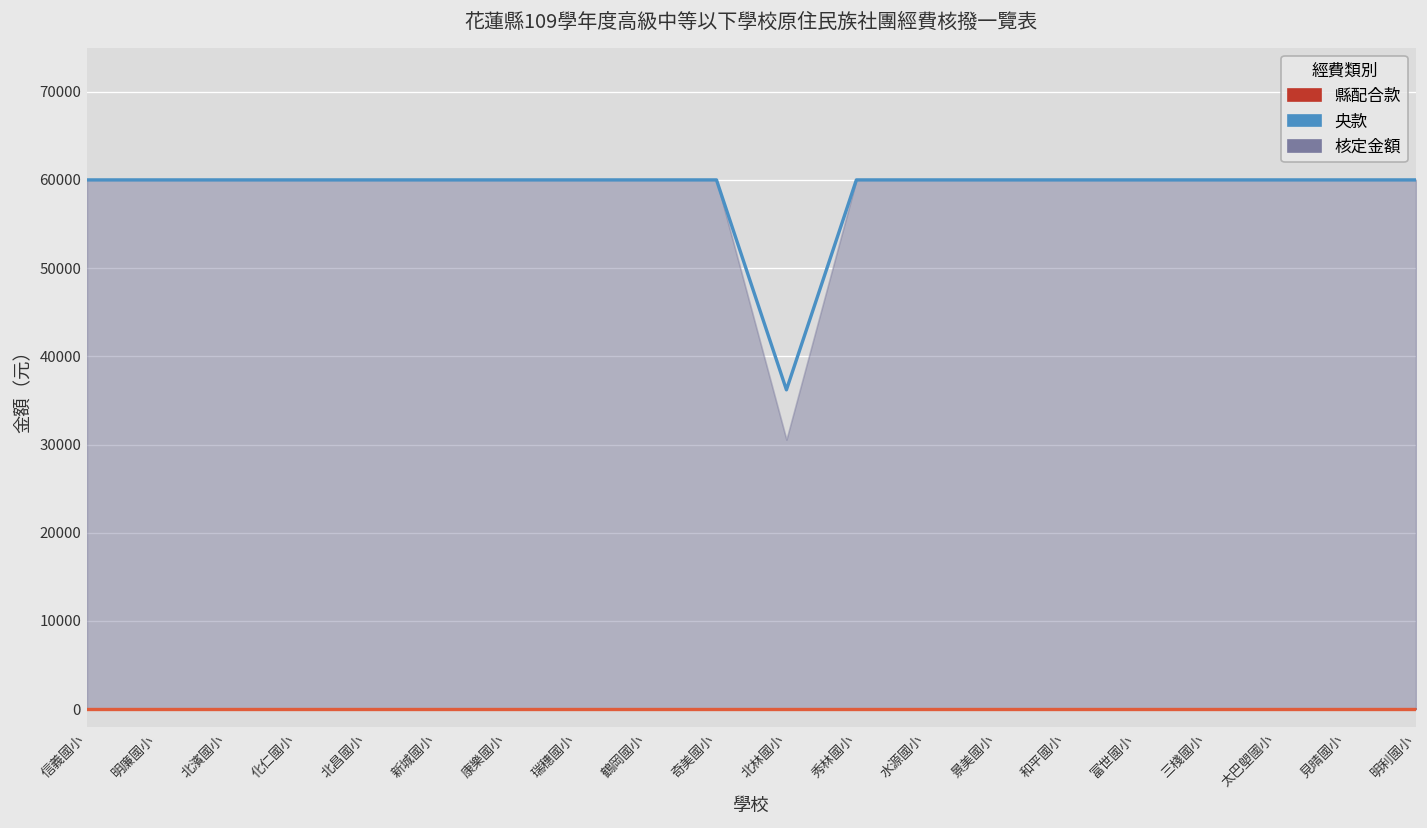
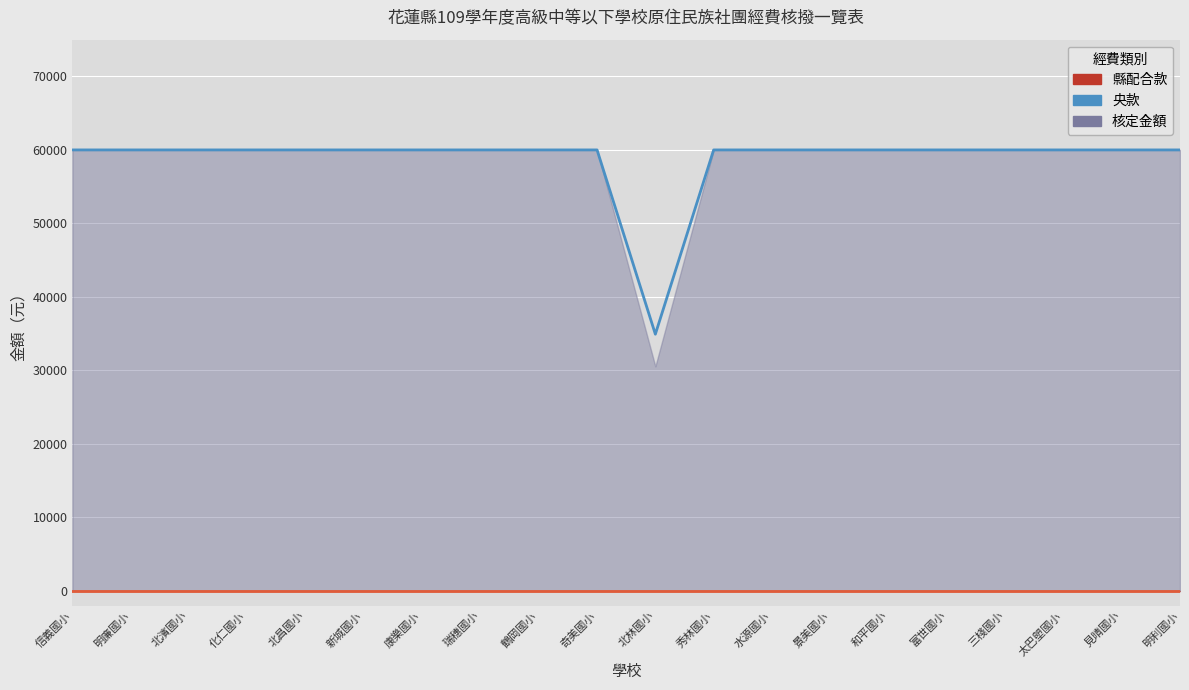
  {
    "央款": {
-     "北林國小": 36000
+     "北林國小": 35000
    },
    "縣配合款": {
      "信義國小": 0,
      "明廉國小": 0,
      "北濱國小": 0,
      "化仁國小": 0,
      "北昌國小": 0,
      "新城國小": 0,
      "康樂國小": 0,
      "瑞穗國小": 0,
      "鶴岡國小": 0,
      "奇美國小": 0,
      "北林國小": 0,
      "秀林國小": 0,
      "水源國小": 0,
      "景美國小": 0,
      "和平國小": 0,
      "富世國小": 0,
      "三棧國小": 0,
      "太巴塱國小": 0,
      "見晴國小": 0,
      "明利國小": 0
    }
  }
